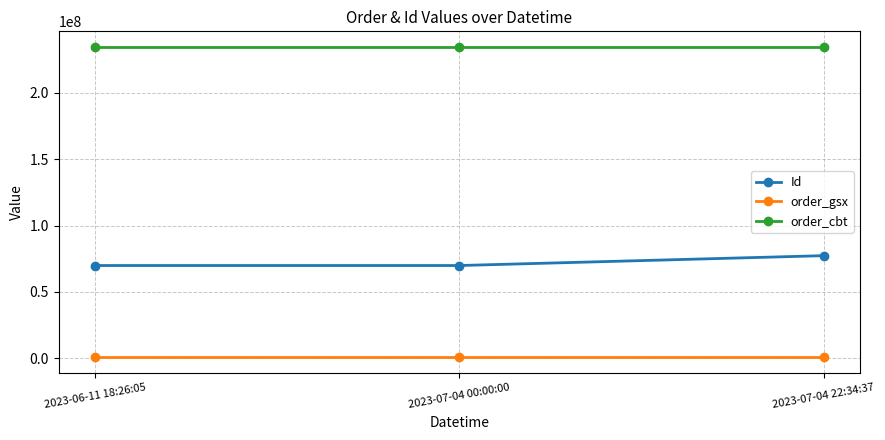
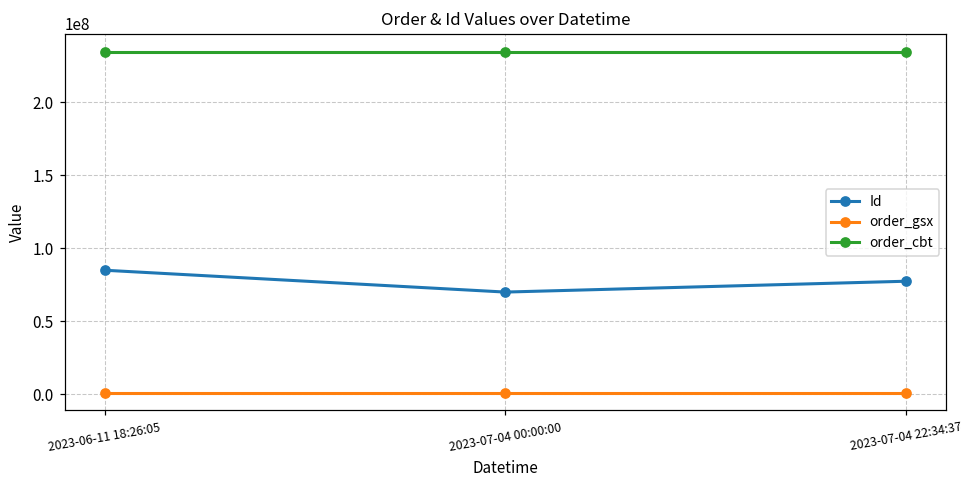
  {
    "Id": {
-     "2023-06-11 18:26:05": 70000000,
+     "2023-06-11 18:26:05": 85000000,
      "2023-07-04 00:00:00": 70000000,
      "2023-07-04 22:34:37": 77000000
    },
    "order_gsx": {
      "2023-06-11 18:26:05": 1000000,
      "2023-07-04 00:00:00": 1000000,
      "2023-07-04 22:34:37": 1000000
    },
    "order_cbt": {
      "2023-06-11 18:26:05": 235000000,
      "2023-07-04 00:00:00": 235000000,
      "2023-07-04 22:34:37": 235000000
    }
  }
